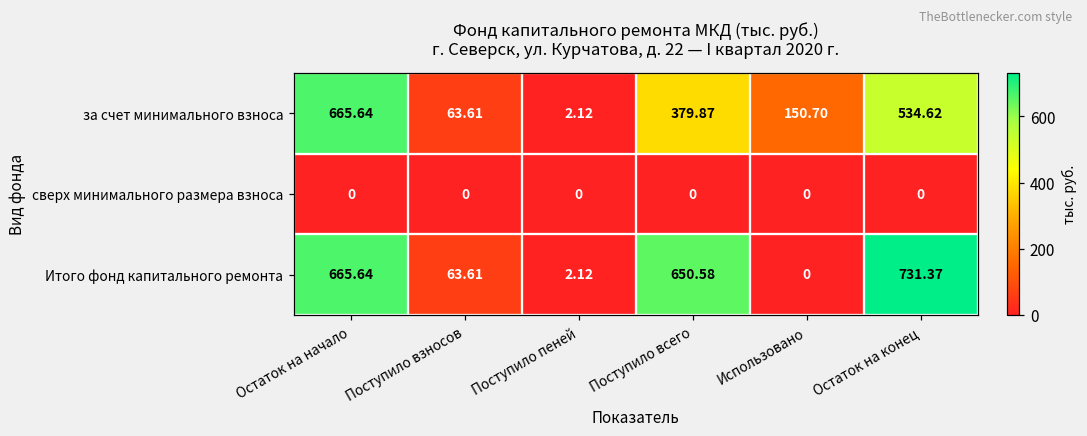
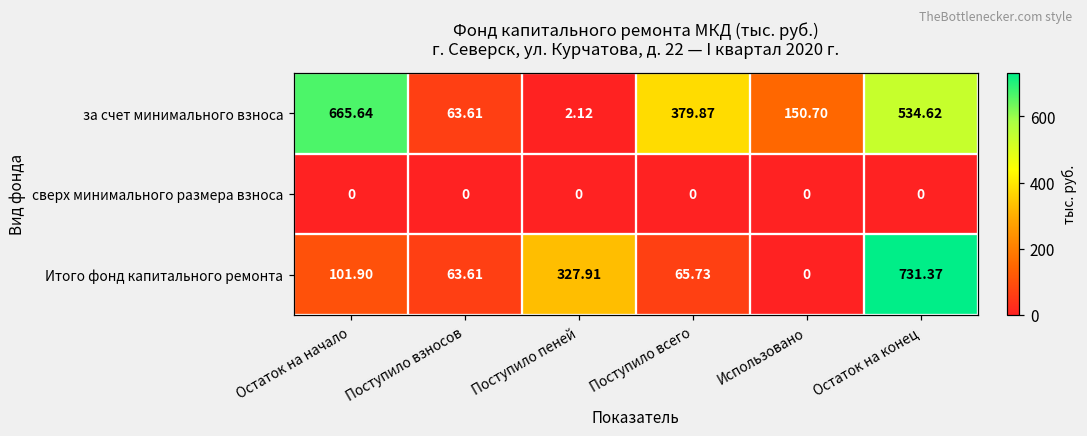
  {
    "за счет минимального взноса": {
      "Остаток на начало": 665.64,
      "Поступило взносов": 63.61,
      "Поступило пеней": 2.12,
      "Поступило всего": 379.87,
      "Использовано": 150.70,
      "Остаток на конец": 534.62
    },
    "сверх минимального размера взноса": {
      "Остаток на начало": 0,
      "Поступило взносов": 0,
      "Поступило пеней": 0,
      "Поступило всего": 0,
      "Использовано": 0,
      "Остаток на конец": 0
    },
    "Итого фонд капитального ремонта": {
-     "Остаток на начало": 665.64,
+     "Остаток на начало": 101.90,
      "Поступило взносов": 63.61,
-     "Поступило пеней": 2.12,
-     "Поступило всего": 650.58,
+     "Поступило пеней": 327.91,
+     "Поступило всего": 65.73,
      "Использовано": 0,
      "Остаток на конец": 731.37
    }
  }
